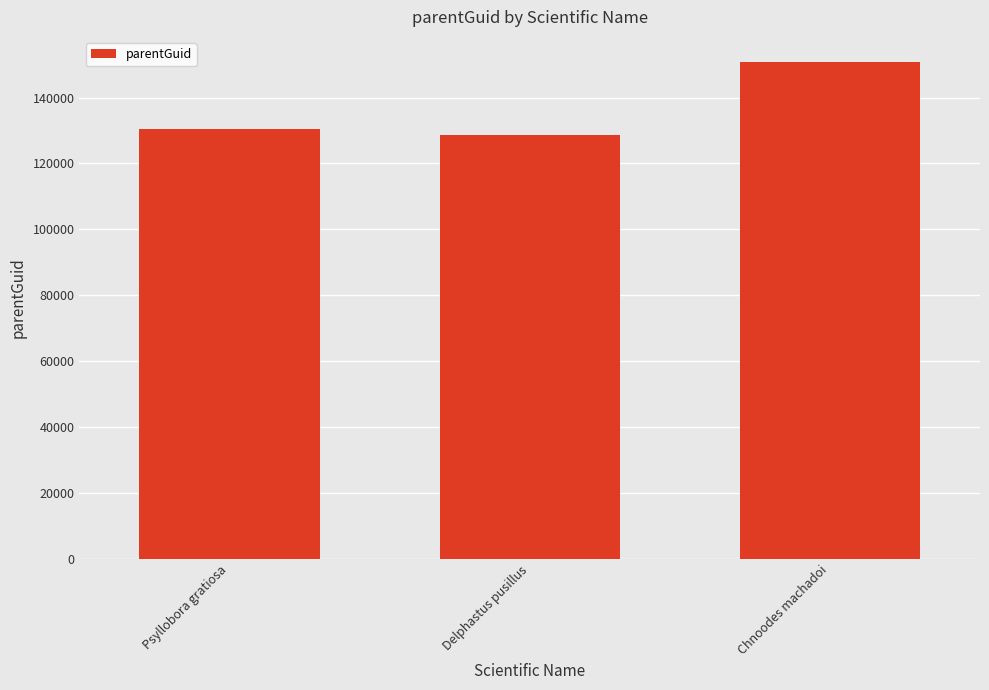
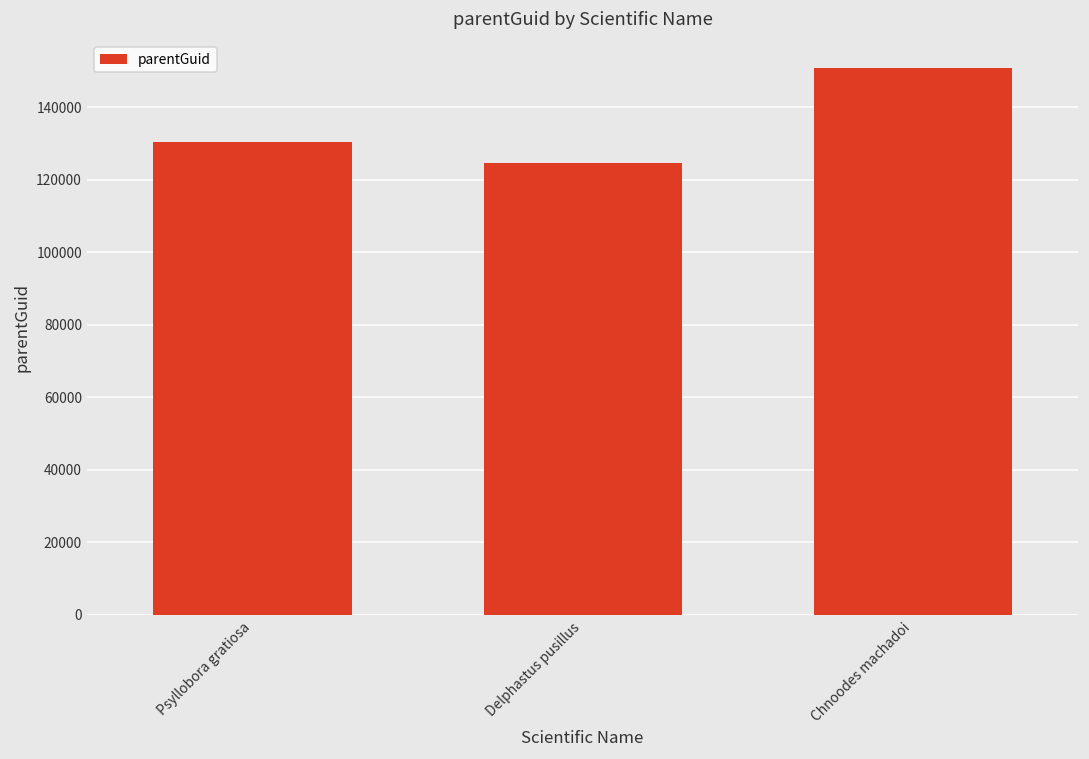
  {
    "Psyllobora gratiosa": 131000,
-   "Delphastus pusillus": 129000,
+   "Delphastus pusillus": 125000,
    "Chnoodes machadoi": 151000
  }
